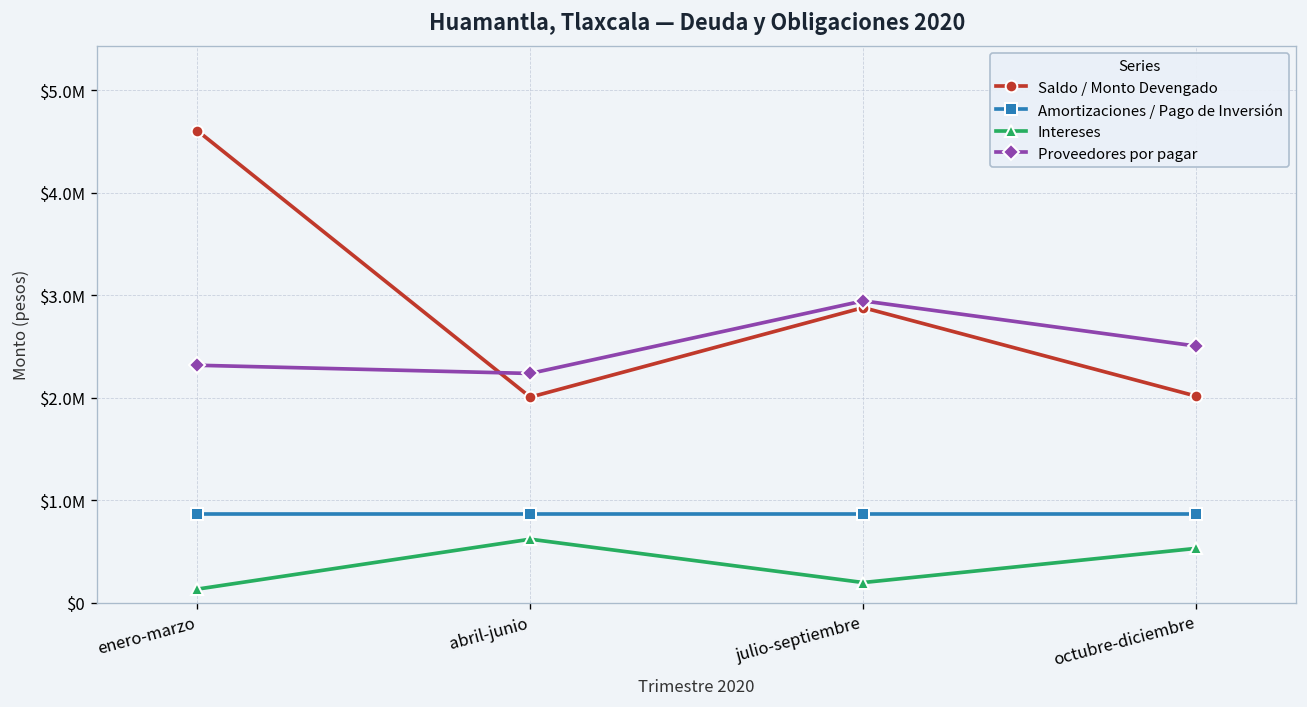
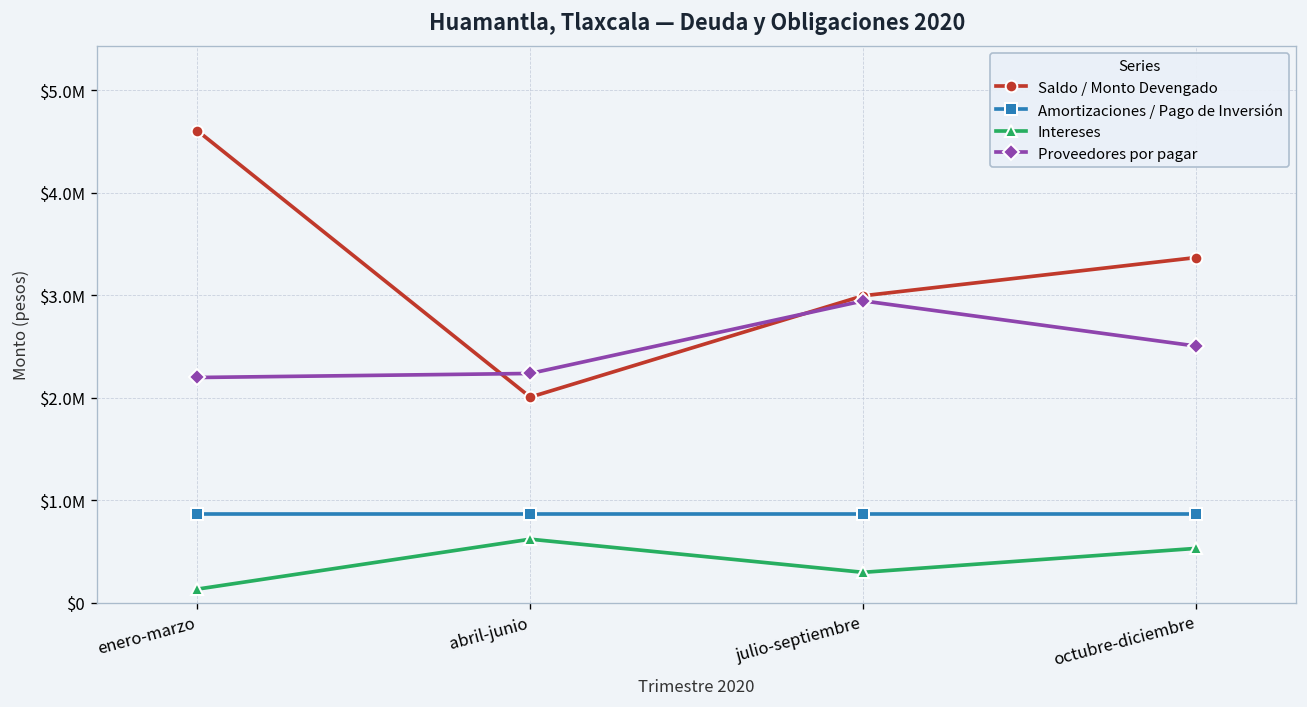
  {
    "Saldo / Monto Devengado": {
      "enero-marzo": "$4600000",
      "abril-junio": "$2000000",
-     "julio-septiembre": "$2900000",
-     "octubre-diciembre": "$2000000"
+     "julio-septiembre": "$3000000",
+     "octubre-diciembre": "$3400000"
    },
    "Amortizaciones / Pago de Inversión": {
      "enero-marzo": "$900000",
      "abril-junio": "$900000",
      "julio-septiembre": "$900000",
      "octubre-diciembre": "$900000"
    },
    "Intereses": {
      "enero-marzo": "$100000",
      "abril-junio": "$600000",
-     "julio-septiembre": "$200000",
+     "julio-septiembre": "$300000",
      "octubre-diciembre": "$500000"
    },
    "Proveedores por pagar": {
-     "enero-marzo": "$2300000",
+     "enero-marzo": "$2200000",
      "abril-junio": "$2200000",
      "julio-septiembre": "$2900000",
      "octubre-diciembre": "$2500000"
    }
  }
